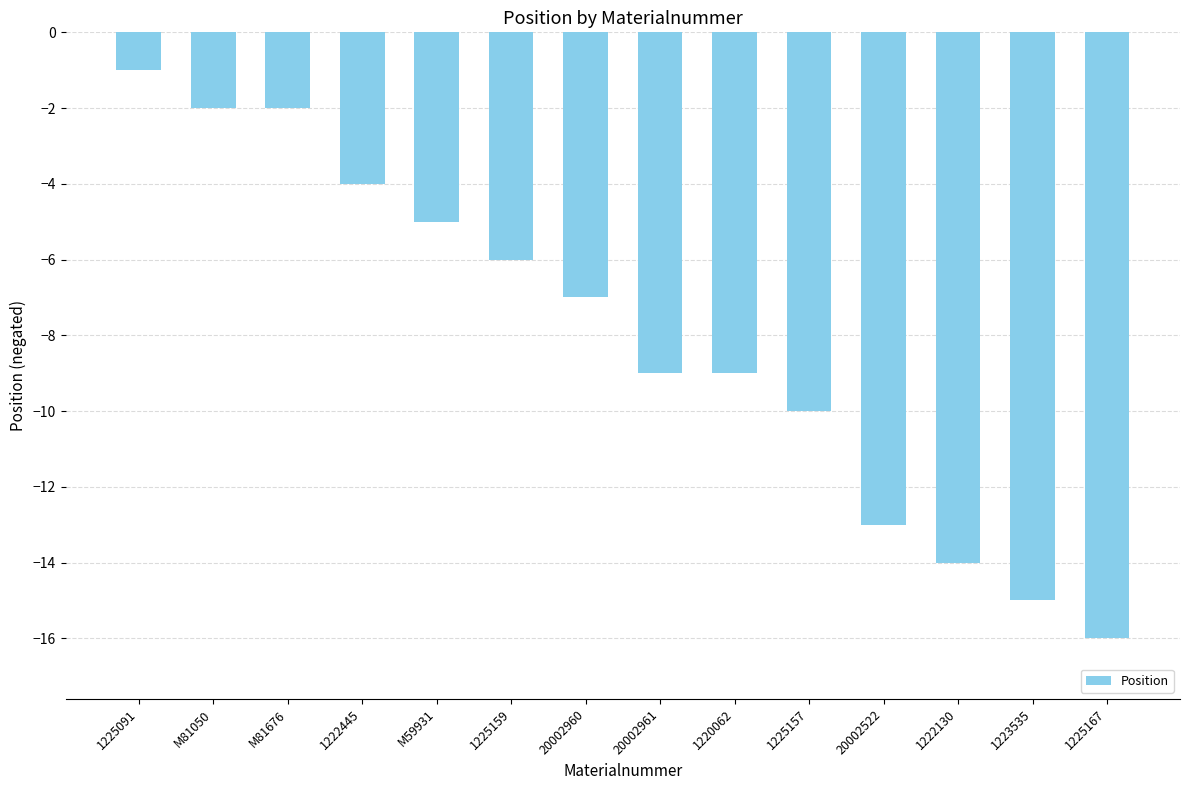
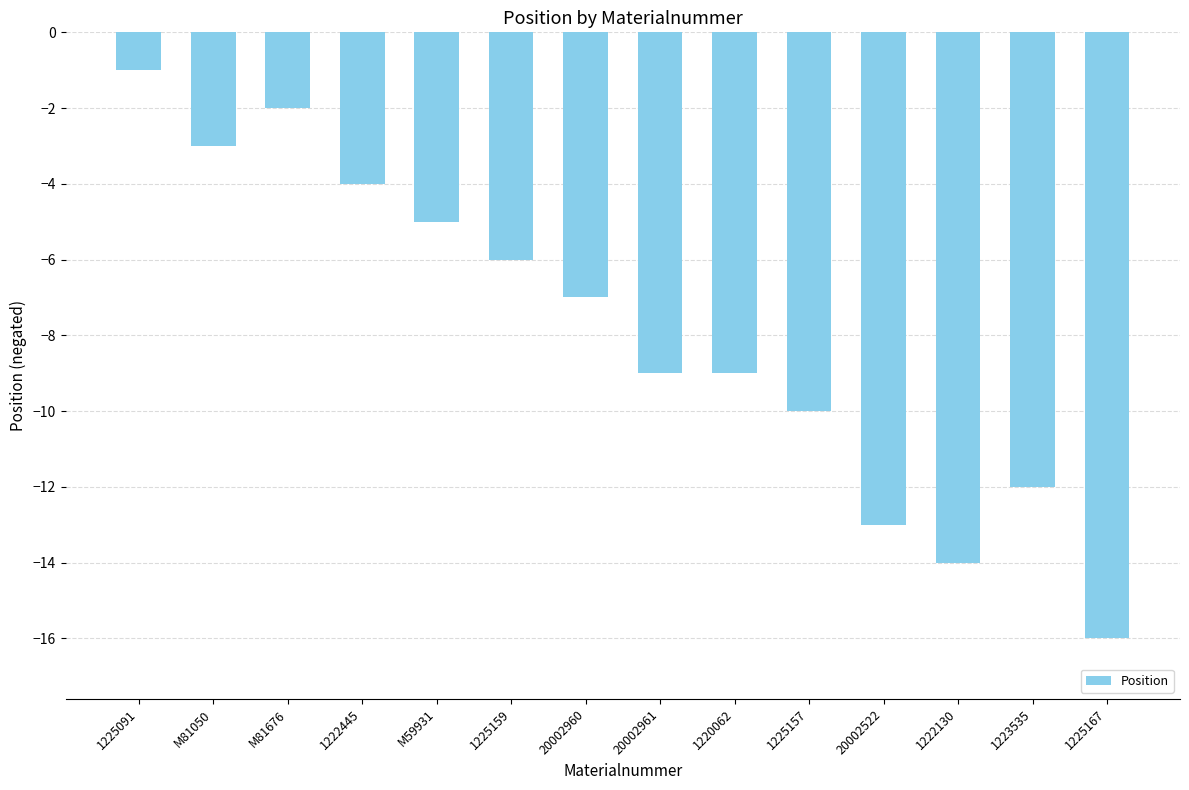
  {
    "1225091": -1.0,
-   "M81050": -2.0,
+   "M81050": -3.0,
    "M81676": -2.0,
    "1222445": -4.0,
    "M59931": -5.0,
    "1225159": -6.0,
    "20002960": -7.0,
    "20002961": -9.0,
    "1220062": -9.0,
    "1225157": -10.0,
    "20002522": -13.0,
    "1222130": -14.0,
-   "1223535": -15.0,
+   "1223535": -12.0,
    "1225167": -16.0
  }
